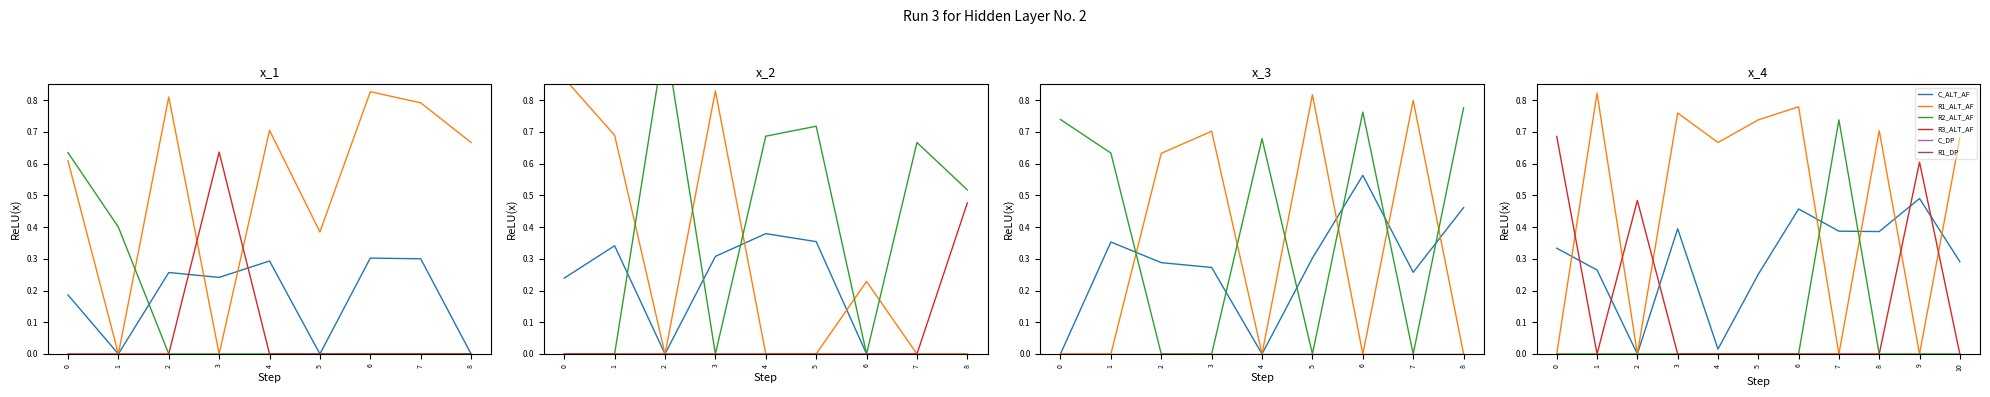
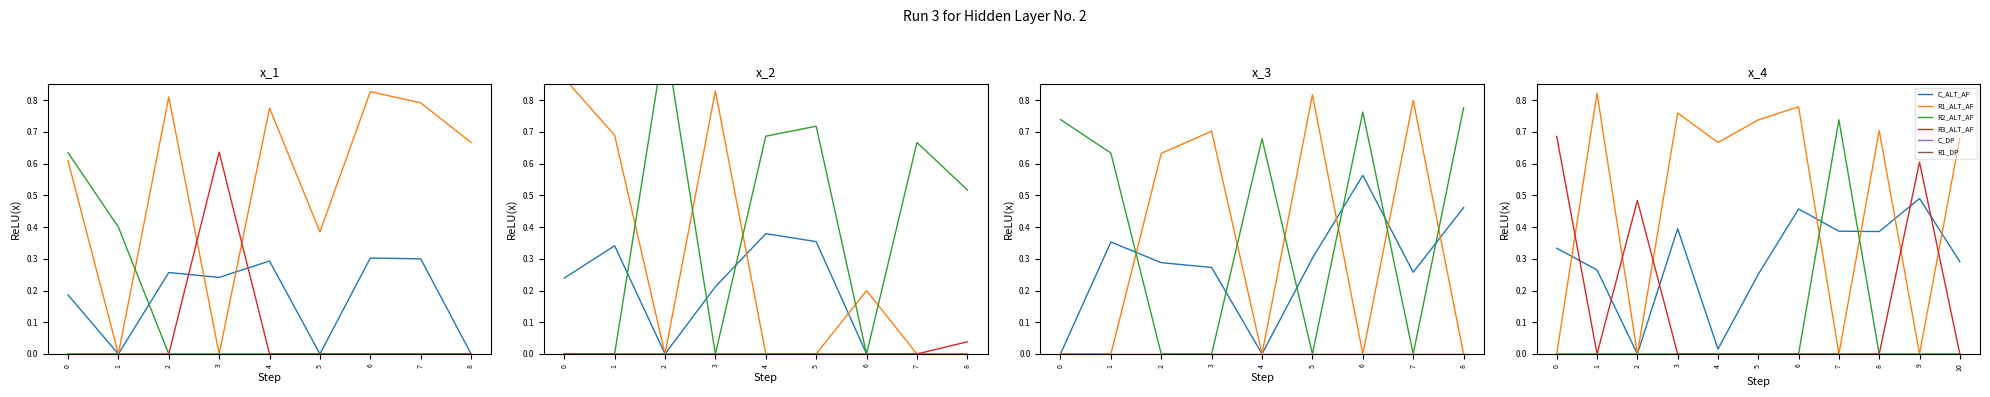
  {
    "x_1": {
      "C_ALT_AF": {
        "0": 0.19,
        "2": 0.26,
        "3": 0.24,
        "4": 0.29,
        "6": 0.30,
        "7": 0.30
      },
      "R1_ALT_AF": {
        "0": 0.61,
        "2": 0.81,
-       "4": 0.70,
+       "4": 0.78,
        "5": 0.38,
        "6": 0.83,
        "7": 0.79,
        "8": 0.67
      },
      "R2_ALT_AF": {
        "0": 0.63,
        "1": 0.40
      },
      "R3_ALT_AF": {
        "0": 0.00,
        "3": 0.64
      }
    },
    "x_2": {
      "C_ALT_AF": {
        "0": 0.24,
        "1": 0.34,
-       "3": 0.31,
+       "3": 0.21,
        "4": 0.38,
        "5": 0.35
      },
      "R1_ALT_AF": {
        "1": 0.69,
        "3": 0.83,
-       "6": 0.23
+       "6": 0.20
      },
      "R2_ALT_AF": {
        "4": 0.69,
        "5": 0.72,
        "7": 0.67,
        "8": 0.52
      },
      "R3_ALT_AF": {
-       "8": 0.48
+       "8": 0.04
      }
    },
    "x_3": {
      "C_ALT_AF": {
        "1": 0.35,
        "2": 0.29,
        "3": 0.27,
        "5": 0.30,
        "6": 0.56,
        "7": 0.26,
        "8": 0.46
      },
      "R1_ALT_AF": {
        "2": 0.63,
        "3": 0.70,
        "5": 0.82,
        "7": 0.80
      },
      "R2_ALT_AF": {
        "0": 0.74,
        "1": 0.63,
        "4": 0.68,
        "6": 0.76,
        "8": 0.78
      }
    },
    "x_4": {
      "C_ALT_AF": {
        "0": 0.33,
        "1": 0.26,
        "3": 0.39,
        "4": 0.02,
        "5": 0.25,
        "6": 0.46,
        "7": 0.39,
        "8": 0.39,
        "9": 0.49,
        "10": 0.29
      },
      "R1_ALT_AF": {
        "1": 0.82,
        "3": 0.76,
        "4": 0.67,
        "5": 0.74,
        "6": 0.78,
        "8": 0.70
      },
      "R2_ALT_AF": {
        "7": 0.74
      },
      "R3_ALT_AF": {
        "0": 0.69,
        "2": 0.48,
        "9": 0.60
      }
    }
  }
